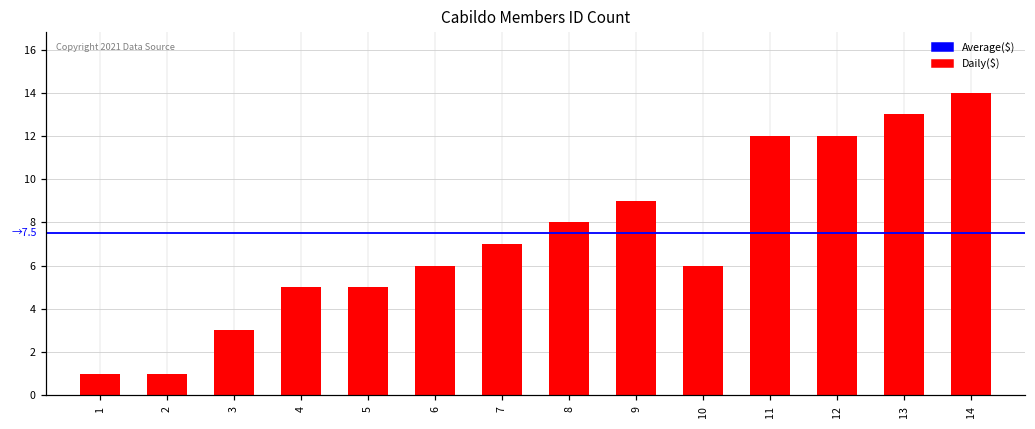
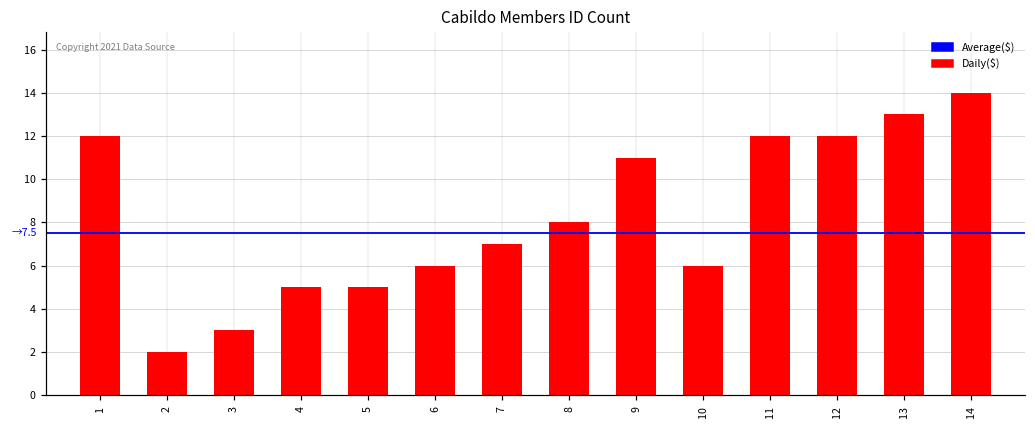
  {
-   "1": 1,
-   "2": 1,
+   "1": 12,
+   "2": 2,
    "3": 3,
    "4": 5,
    "5": 5,
    "6": 6,
    "7": 7,
    "8": 8,
-   "9": 9,
+   "9": 11,
    "10": 6,
    "11": 12,
    "12": 12,
    "13": 13,
    "14": 14
  }
